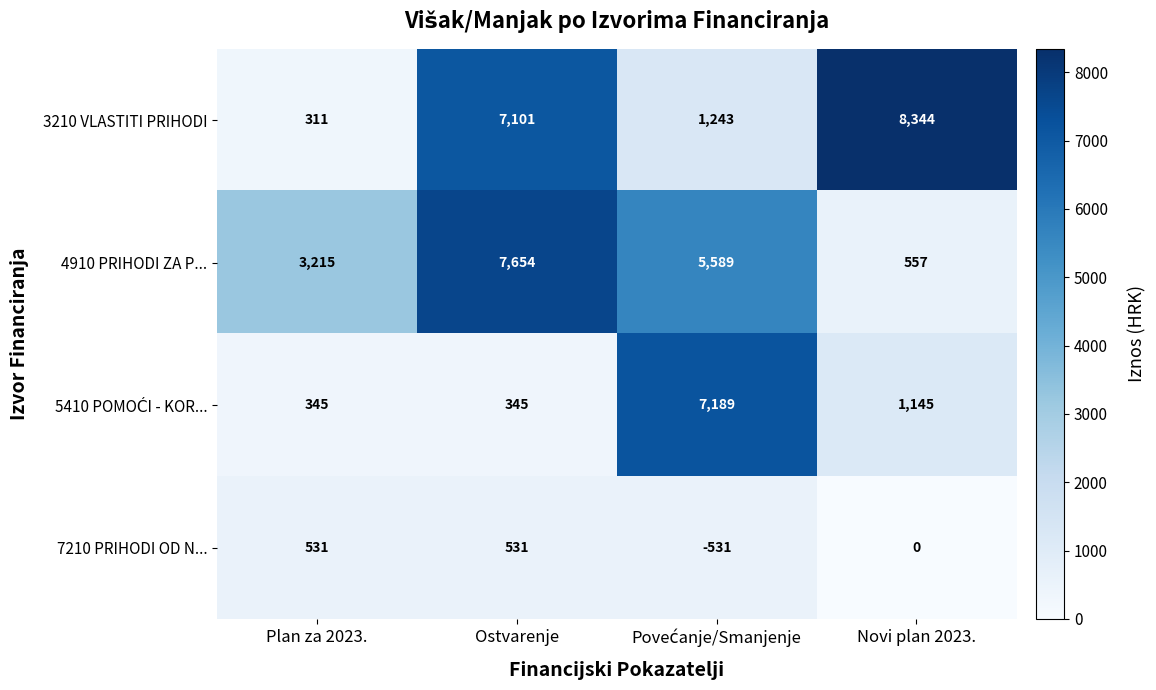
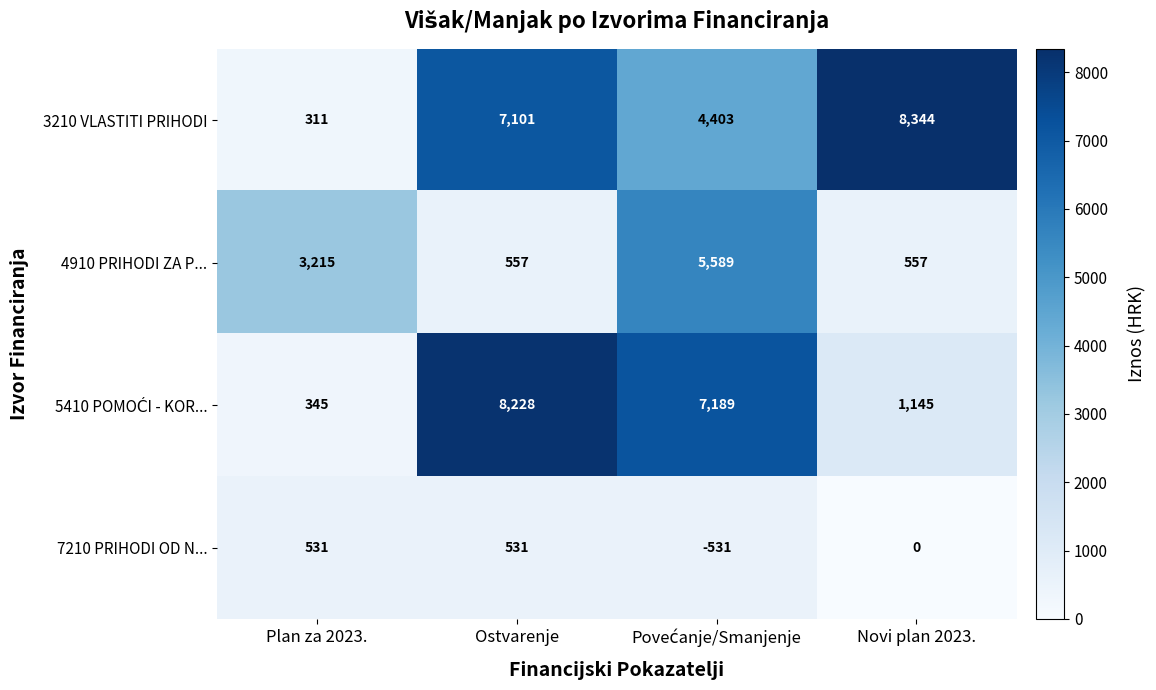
  {
    "3210 VLASTITI PRIHODI": {
      "Plan za 2023.": "311",
      "Ostvarenje": "7,101",
-     "Povećanje/Smanjenje": "1,243",
+     "Povećanje/Smanjenje": "4,403",
      "Novi plan 2023.": "8,344"
    },
    "4910 PRIHODI ZA P...": {
      "Plan za 2023.": "3,215",
-     "Ostvarenje": "7,654",
+     "Ostvarenje": "557",
      "Povećanje/Smanjenje": "5,589",
      "Novi plan 2023.": "557"
    },
    "5410 POMOĆI - KOR...": {
      "Plan za 2023.": "345",
-     "Ostvarenje": "345",
+     "Ostvarenje": "8,228",
      "Povećanje/Smanjenje": "7,189",
      "Novi plan 2023.": "1,145"
    },
    "7210 PRIHODI OD N...": {
      "Plan za 2023.": "531",
      "Ostvarenje": "531",
      "Povećanje/Smanjenje": "-531",
      "Novi plan 2023.": "0"
    }
  }
